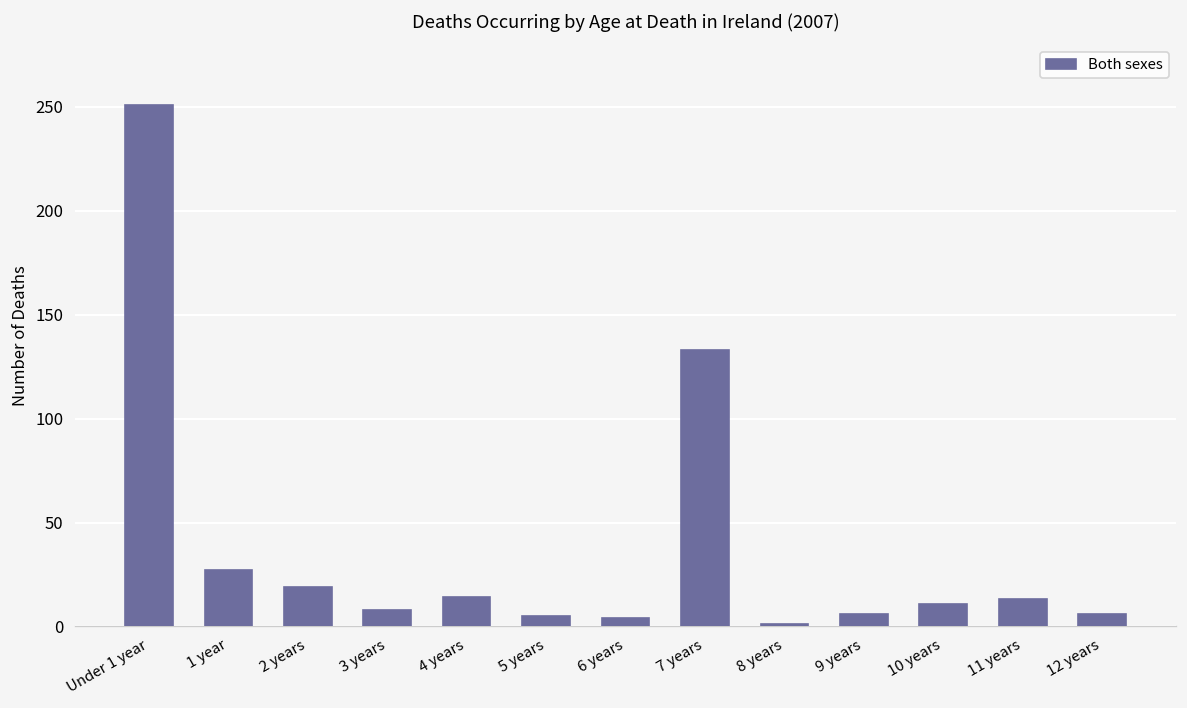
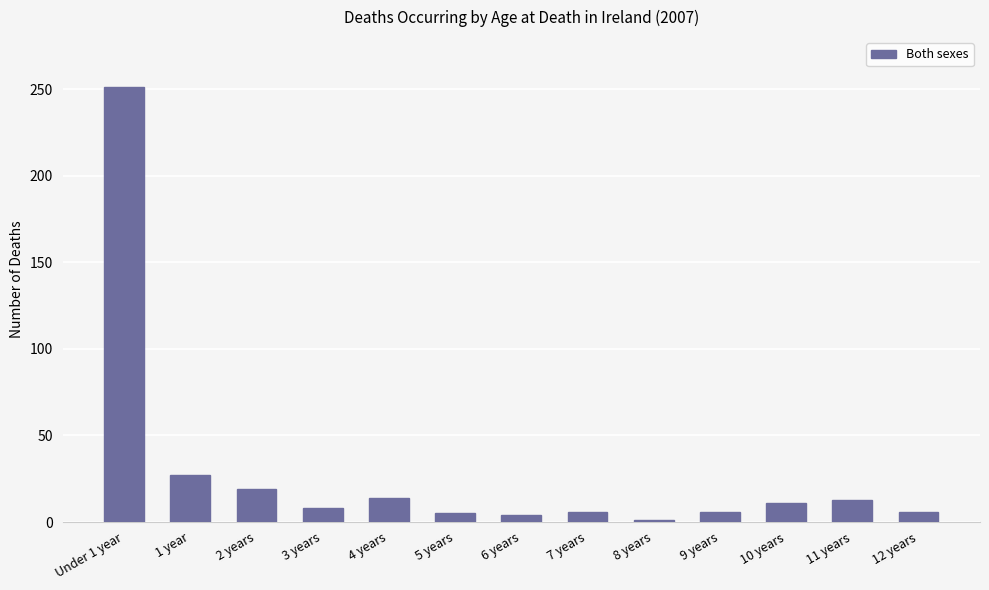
  {
    "Under 1 year": 251,
    "1 year": 27,
    "2 years": 19,
    "3 years": 8,
    "4 years": 14,
    "5 years": 5,
    "6 years": 4,
-   "7 years": 133,
+   "7 years": 6,
    "9 years": 6,
    "10 years": 11,
    "11 years": 13,
    "12 years": 6
  }
